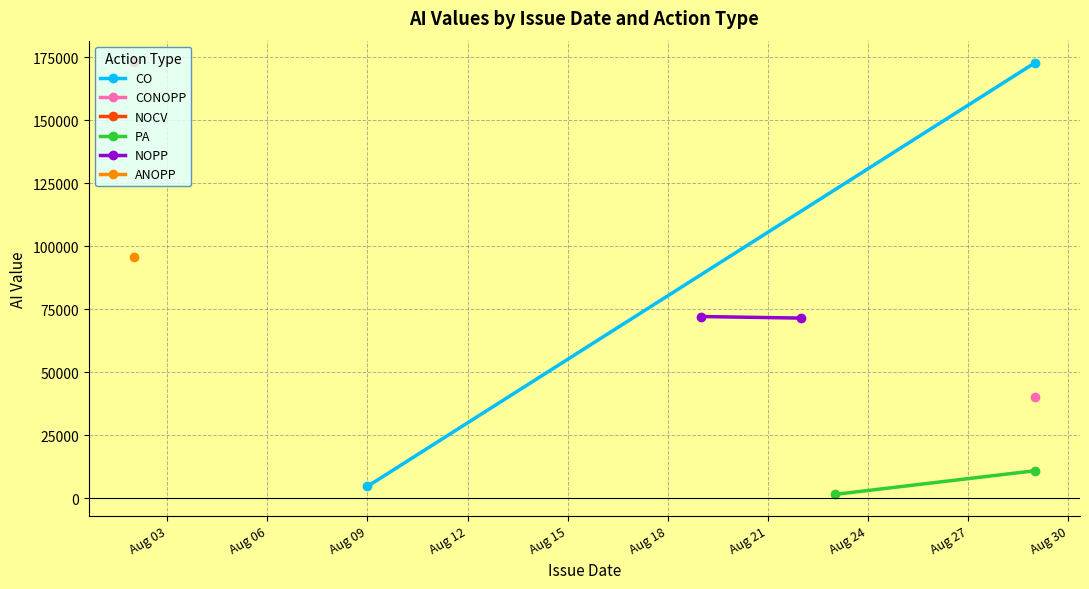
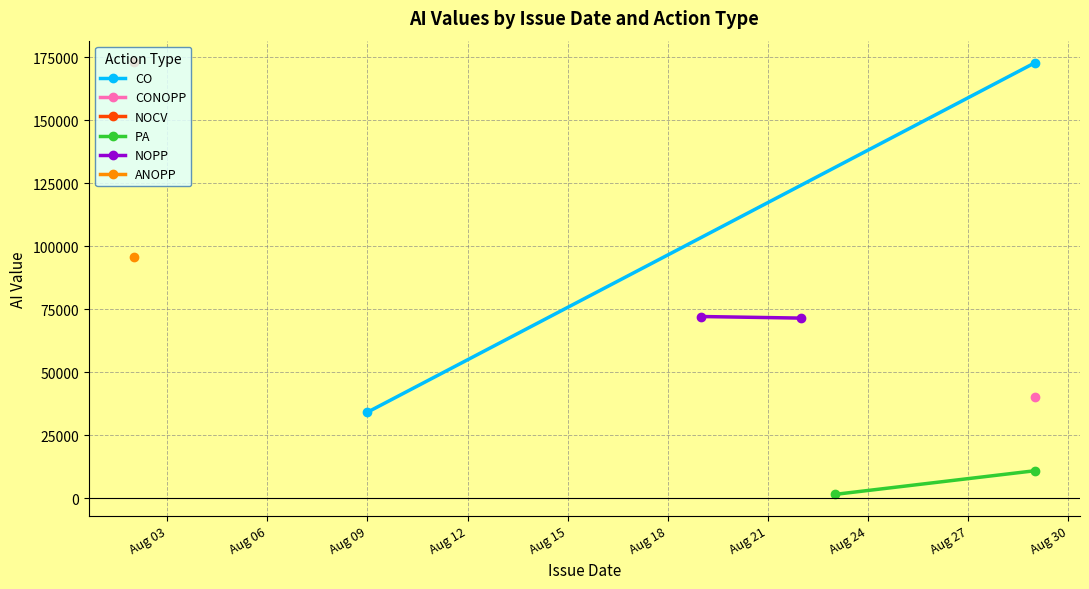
  {
    "CO": {
-     "Aug 09": 5000
+     "Aug 09": 34000
    }
  }
